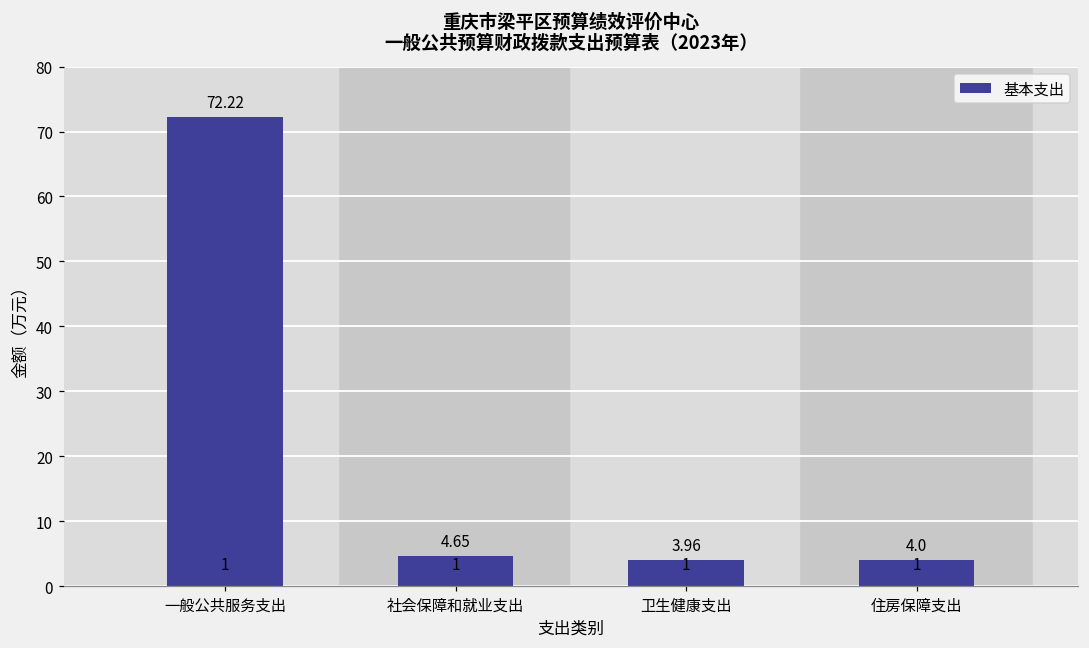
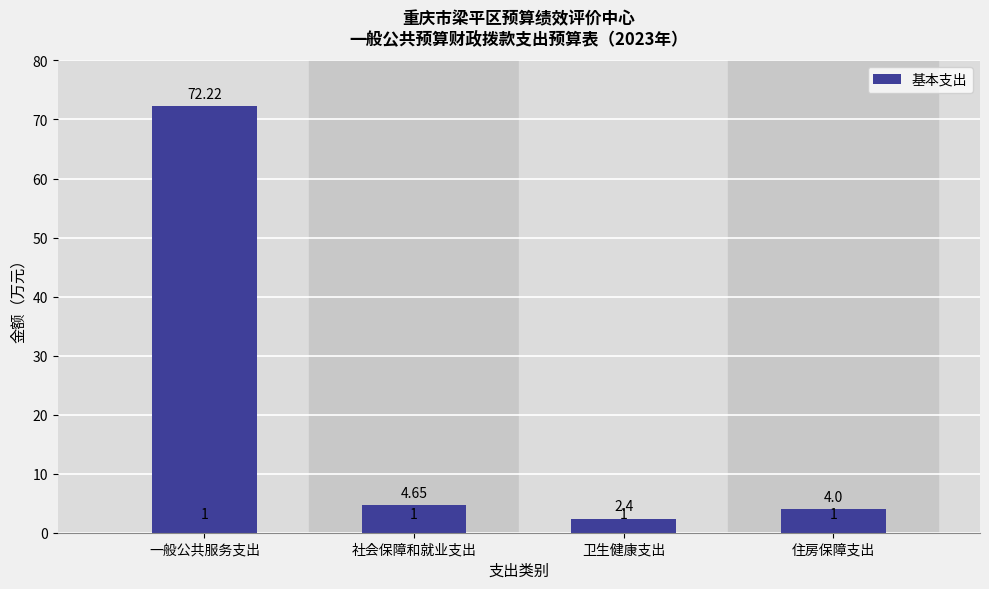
  {
    "一般公共服务支出": 72.22,
    "社会保障和就业支出": 4.65,
-   "卫生健康支出": 3.96,
+   "卫生健康支出": 2.4,
    "住房保障支出": 4.0
  }
